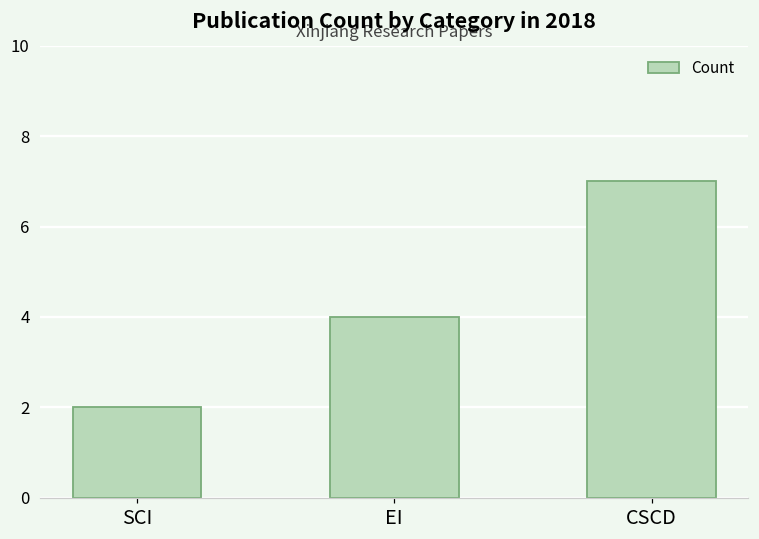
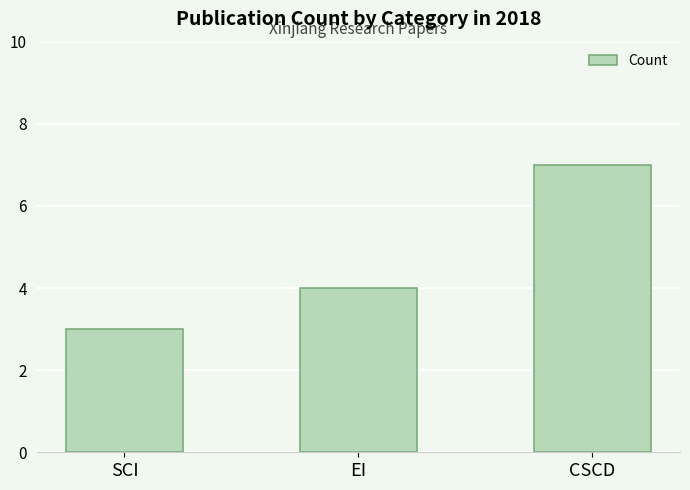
  {
-   "SCI": 2,
+   "SCI": 3,
    "EI": 4,
    "CSCD": 7
  }
